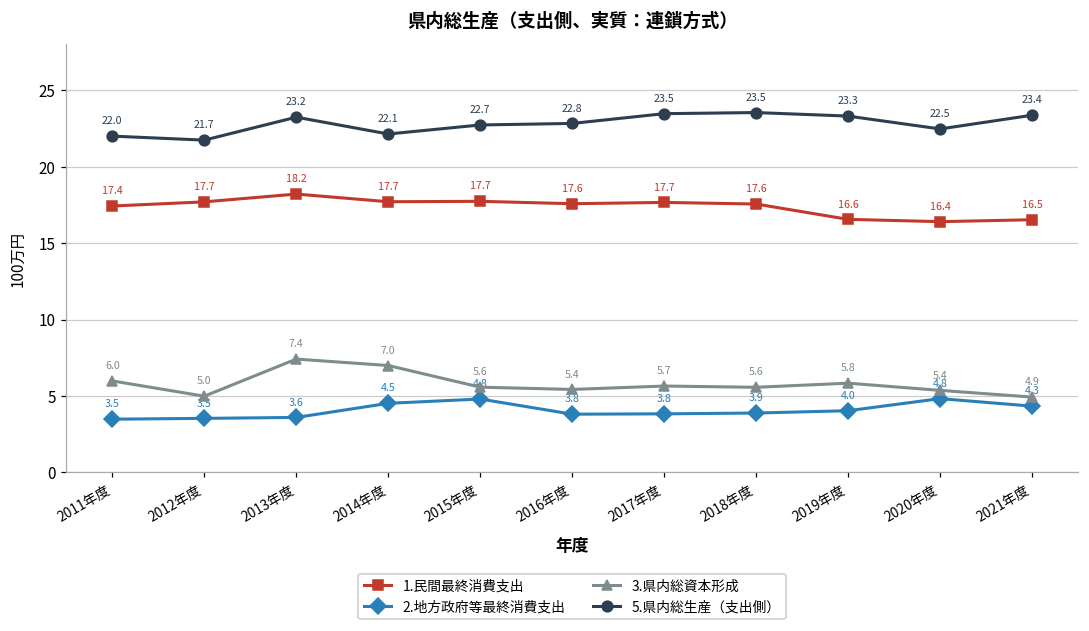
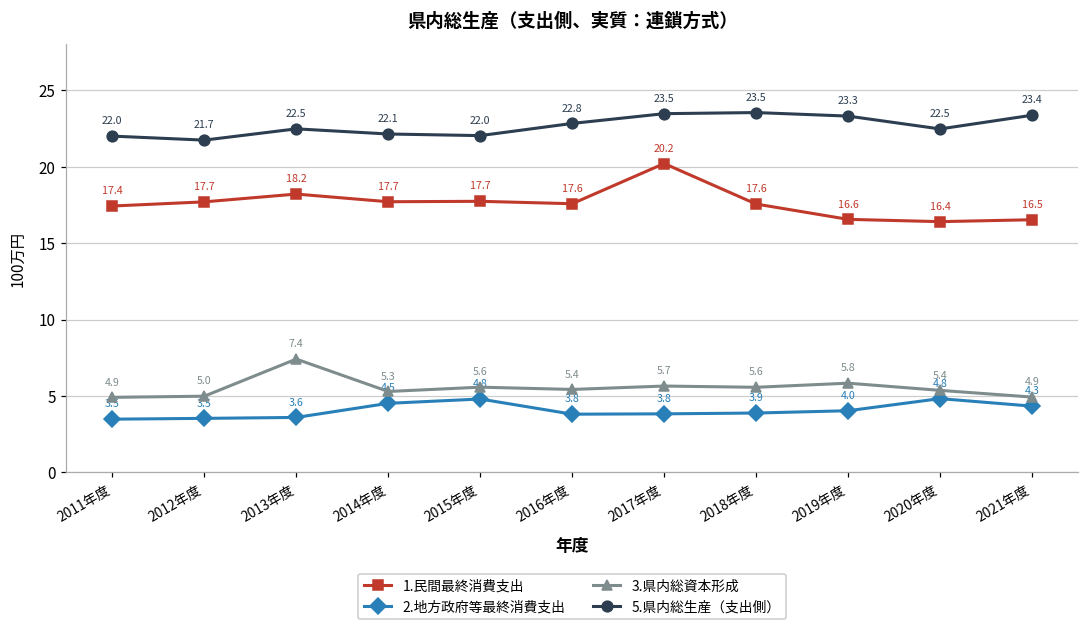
  {
    "1.民間最終消費支出": {
-     "2017年度": 17.7
+     "2017年度": 20.2
    },
    "2.地方政府等最終消費支出": {
      "2011年度": 3.5,
      "2012年度": 3.5,
      "2014年度": 4.5,
      "2015年度": 4.8,
      "2016年度": 3.8,
      "2017年度": 3.8,
      "2018年度": 3.9,
      "2019年度": 4.0,
      "2020年度": 4.8,
      "2021年度": 4.3
    },
    "3.県内総資本形成": {
-     "2011年度": 6.0,
-     "2014年度": 7.0
+     "2011年度": 4.9,
+     "2014年度": 5.3
    },
    "5.県内総生産（支出側）": {
-     "2013年度": 23.2,
-     "2015年度": 22.7
+     "2013年度": 22.5,
+     "2015年度": 22.0
    }
  }
